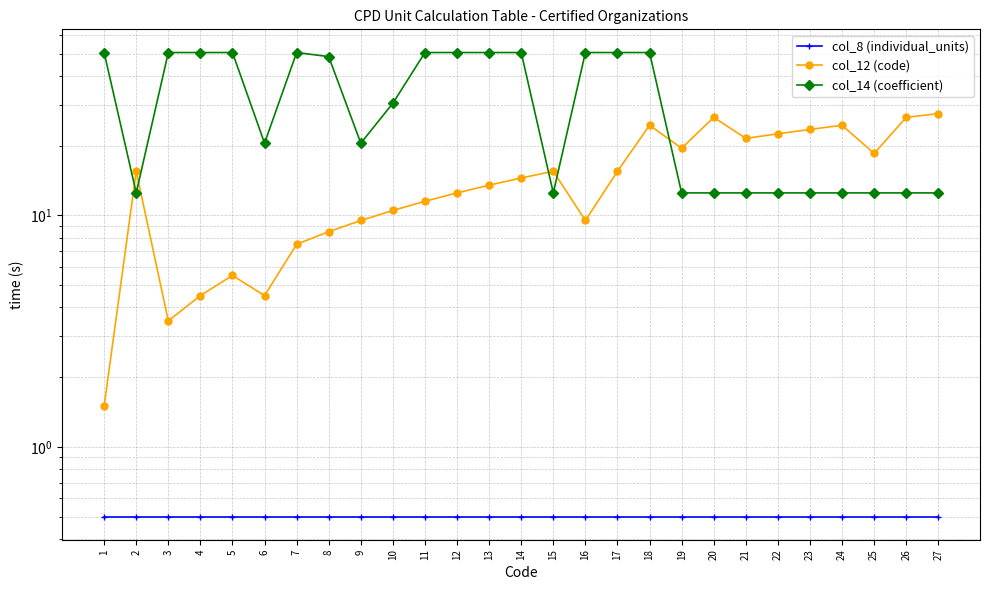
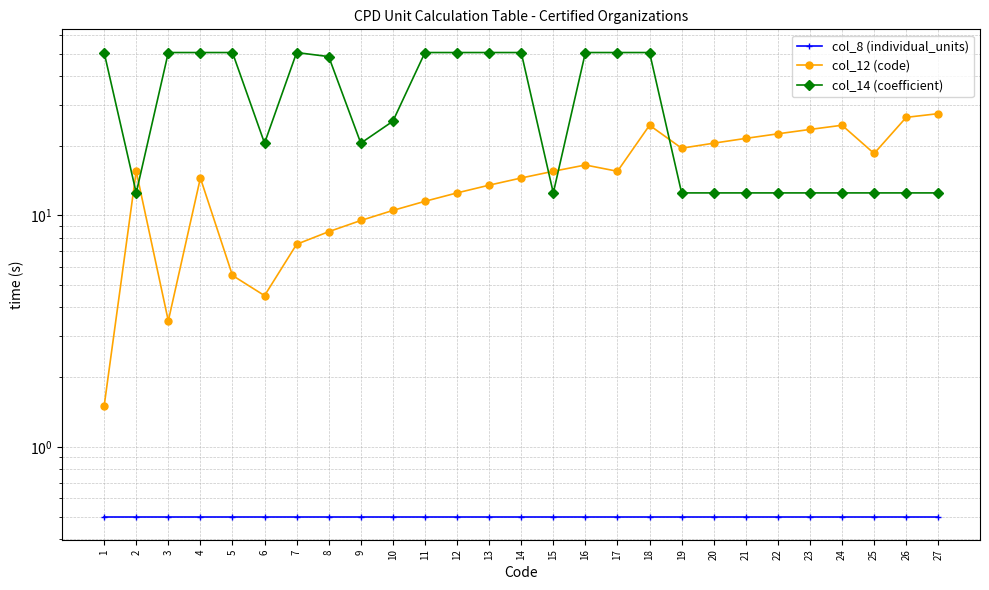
  {
    "col_8 (individual_units)": {
      "1": 0.5,
      "2": 0.5,
      "3": 0.5,
      "4": 0.5,
      "5": 0.5,
      "6": 0.5,
      "7": 0.5,
      "8": 0.5,
      "9": 0.5,
      "10": 0.5,
      "11": 0.5,
      "12": 0.5,
      "13": 0.5,
      "14": 0.5,
      "15": 0.5,
      "16": 0.5,
      "17": 0.5,
      "18": 0.5,
      "19": 0.5,
      "20": 0.5,
      "21": 0.5,
      "22": 0.5,
      "23": 0.5,
      "24": 0.5,
      "25": 0.5,
      "26": 0.5,
      "27": 0.5
    },
    "col_12 (code)": {
      "1": 1.5,
      "2": 16,
      "3": 3.5,
-     "4": 4.5,
+     "4": 15,
      "5": 5.5,
      "6": 4.5,
      "7": 7.5,
      "8": 8.5,
      "9": 9.5,
      "10": 11,
      "11": 12,
      "12": 13,
      "13": 14,
      "14": 15,
      "15": 16,
-     "16": 9.5,
+     "16": 17,
      "17": 16,
      "18": 25,
      "19": 20,
-     "20": 27,
+     "20": 21,
      "21": 22,
      "22": 23,
      "23": 24,
      "24": 25,
      "25": 19,
      "26": 27,
      "27": 28
    },
    "col_14 (coefficient)": {
      "1": 51,
      "2": 13,
      "3": 51,
      "4": 51,
      "5": 51,
      "6": 21,
      "7": 51,
      "8": 49,
      "9": 21,
-     "10": 31,
+     "10": 26,
      "11": 51,
      "12": 51,
      "13": 51,
      "14": 51,
      "15": 13,
      "16": 51,
      "17": 51,
      "18": 51,
      "19": 13,
      "20": 13,
      "21": 13,
      "22": 13,
      "23": 13,
      "24": 13,
      "25": 13,
      "26": 13,
      "27": 13
    }
  }
